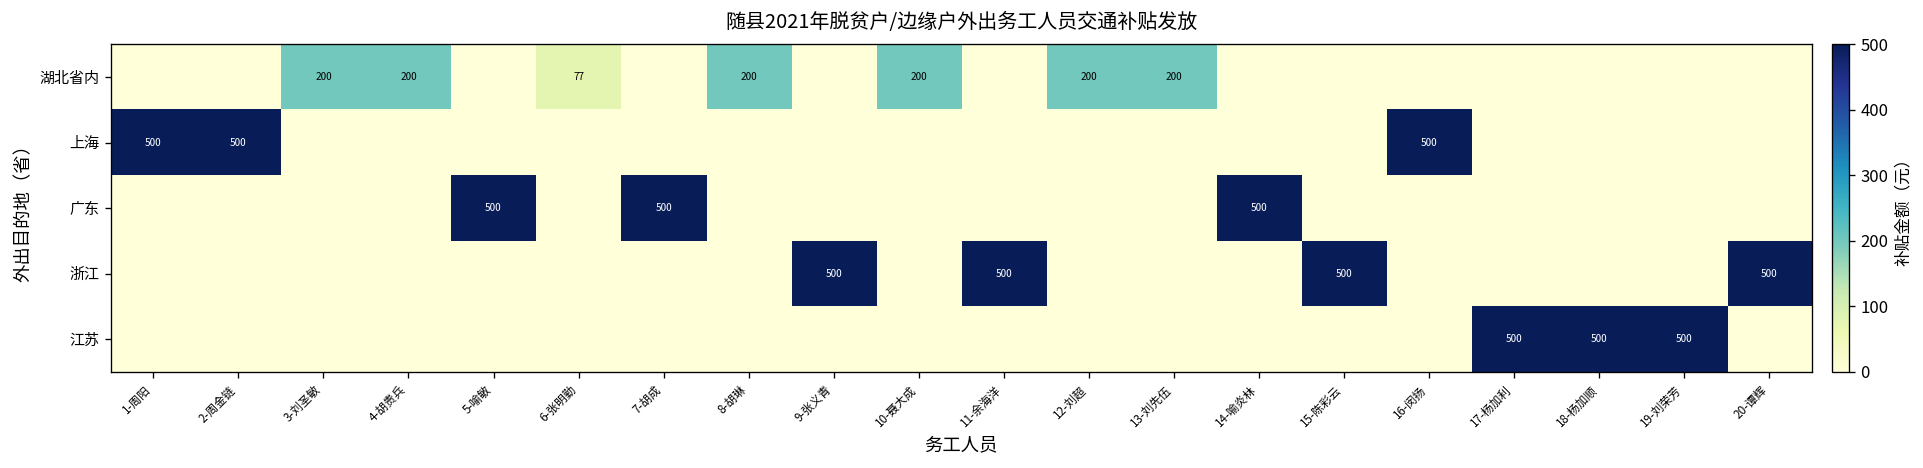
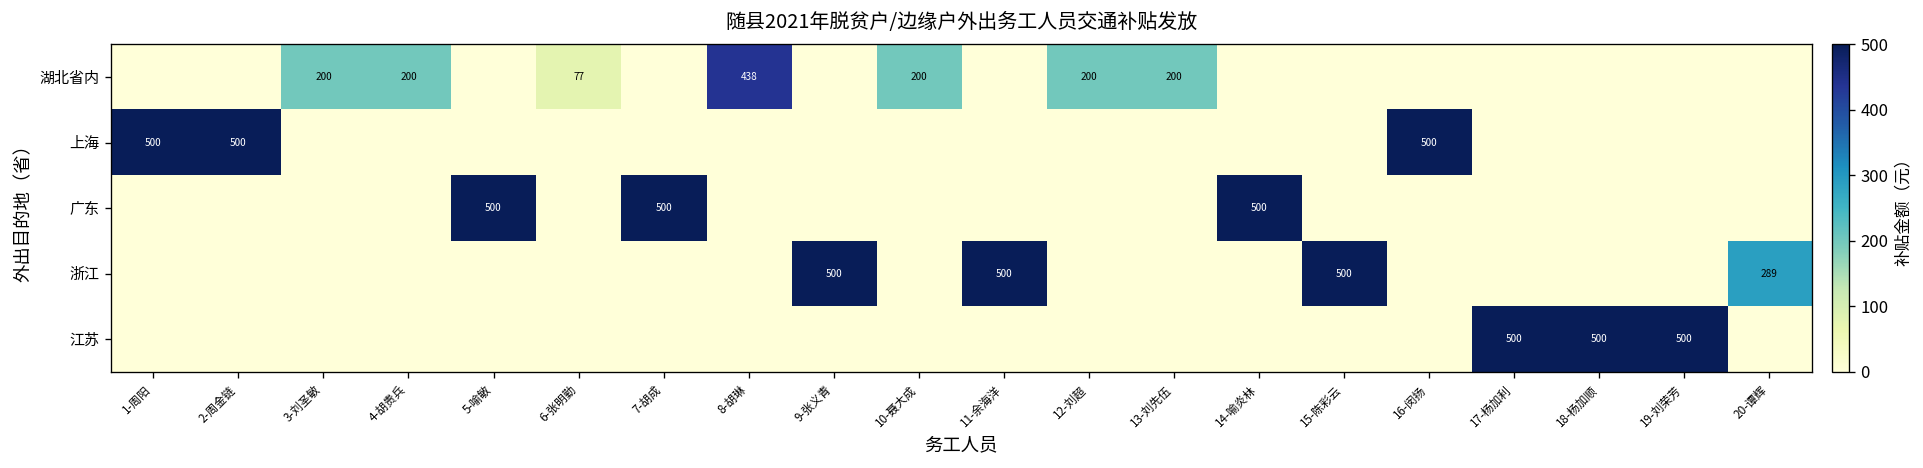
  {
    "湖北省内": {
      "3-刘圣敏": 200,
      "4-胡贵兵": 200,
      "6-张明勤": 77,
-     "8-胡琳": 200,
+     "8-胡琳": 438,
      "10-聂大成": 200,
      "12-刘超": 200,
      "13-刘先伍": 200
    },
    "上海": {
      "1-周阳": 500,
      "2-周金链": 500,
      "16-闵扬": 500
    },
    "广东": {
      "5-喻敏": 500,
      "7-胡成": 500,
      "14-喻炎林": 500
    },
    "浙江": {
      "9-张义青": 500,
      "11-余海洋": 500,
      "15-陈彩云": 500,
-     "20-谭辉": 500
+     "20-谭辉": 289
    },
    "江苏": {
      "17-杨加利": 500,
      "18-杨加顺": 500,
      "19-刘荣芳": 500
    }
  }
